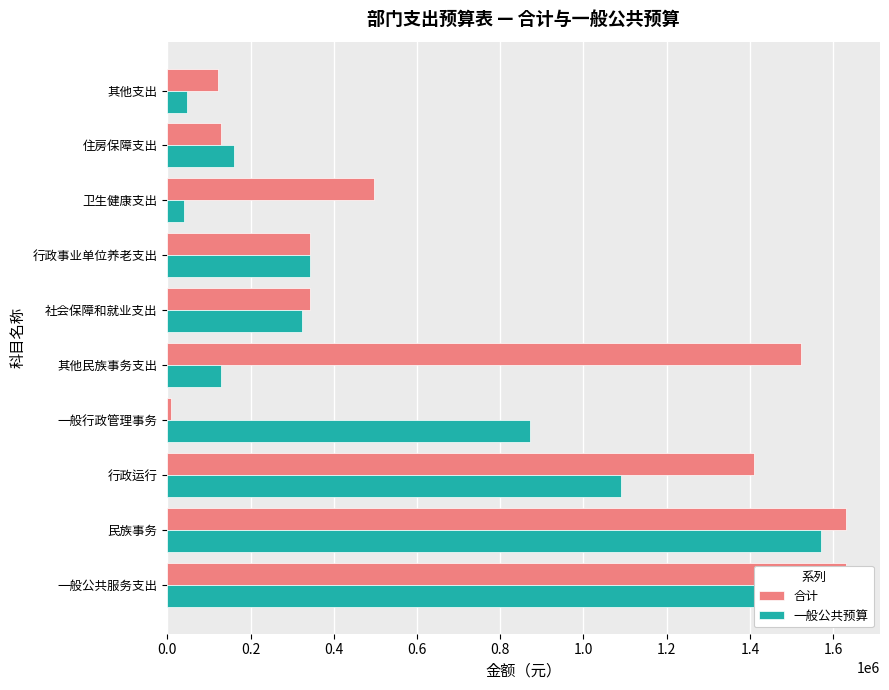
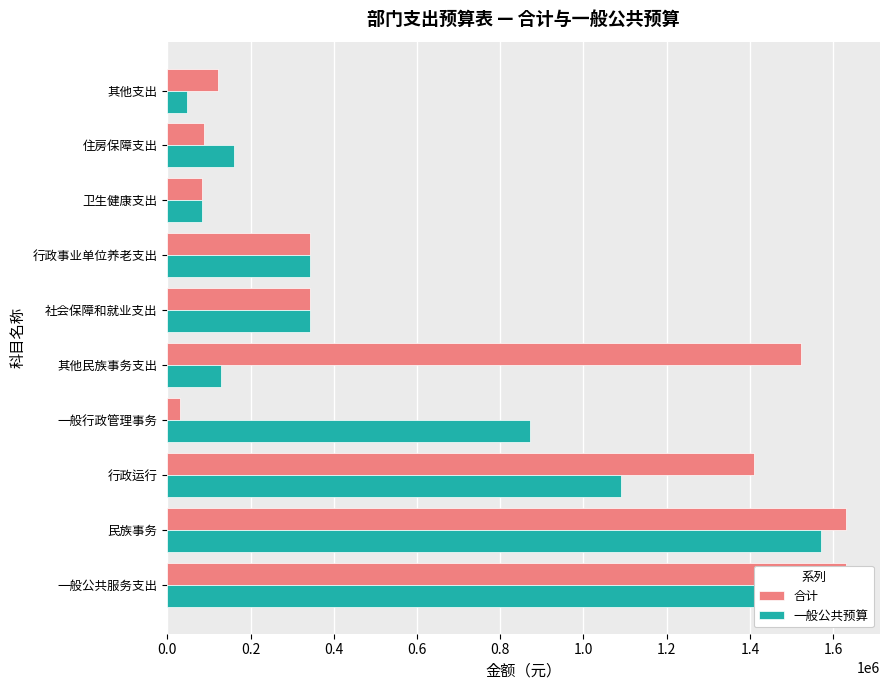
  {
    "合计": {
      "其他支出": 120000,
-     "住房保障支出": 130000,
-     "卫生健康支出": 500000,
+     "住房保障支出": 90000,
+     "卫生健康支出": 80000,
      "行政事业单位养老支出": 340000,
      "社会保障和就业支出": 340000,
      "其他民族事务支出": 1520000,
-     "一般行政管理事务": 10000,
+     "一般行政管理事务": 30000,
      "行政运行": 1410000,
      "民族事务": 1630000
    },
    "一般公共预算": {
      "其他支出": 50000,
      "住房保障支出": 160000,
-     "卫生健康支出": 40000,
+     "卫生健康支出": 80000,
      "行政事业单位养老支出": 340000,
-     "社会保障和就业支出": 320000,
+     "社会保障和就业支出": 340000,
      "其他民族事务支出": 130000,
      "一般行政管理事务": 870000,
      "行政运行": 1090000,
      "民族事务": 1570000
    }
  }
